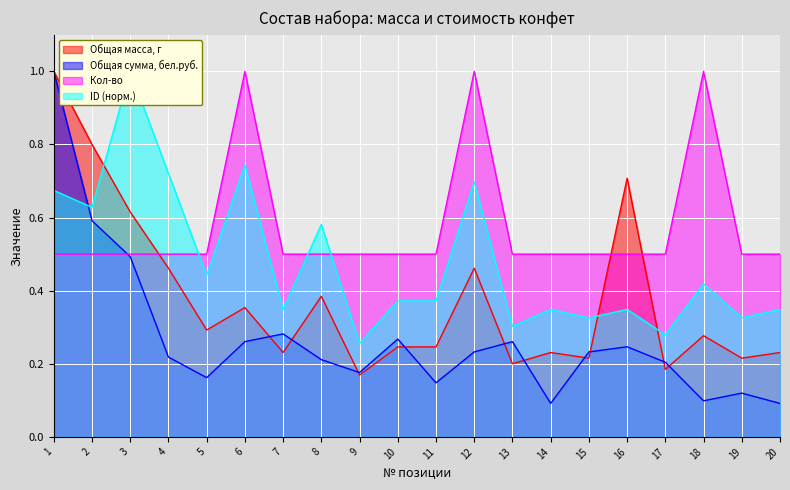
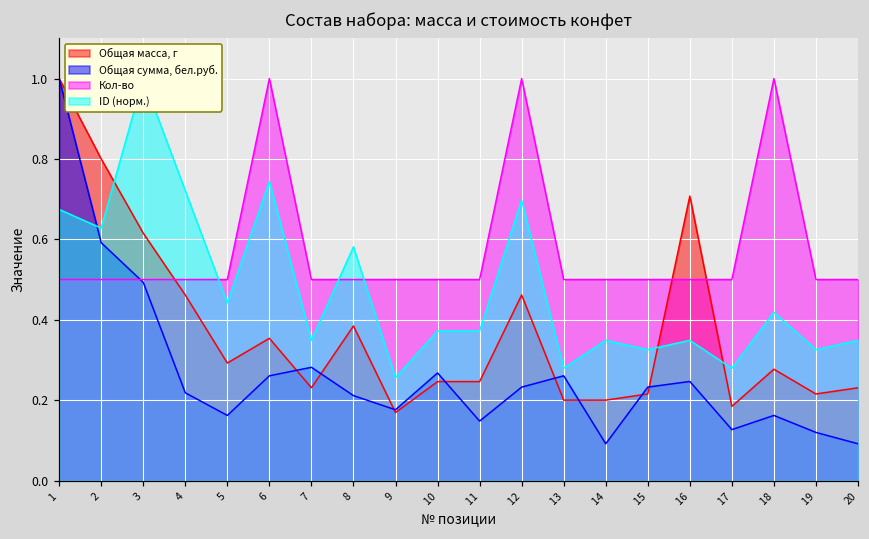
  {
    "Общая масса, г": {
      "2": 0.80,
      "3": 0.62,
      "4": 0.46,
      "5": 0.29,
      "6": 0.35,
      "7": 0.23,
      "8": 0.38,
      "10": 0.25,
      "11": 0.25,
      "12": 0.46,
      "13": 0.20,
-     "14": 0.23,
+     "14": 0.20,
      "15": 0.22,
      "16": 0.71,
      "17": 0.18,
      "18": 0.28,
      "19": 0.22,
      "20": 0.23
    },
    "Общая сумма, бел.руб.": {
      "2": 0.59,
      "3": 0.49,
      "4": 0.22,
      "5": 0.16,
      "6": 0.26,
      "7": 0.28,
      "8": 0.21,
      "10": 0.27,
      "11": 0.15,
      "12": 0.23,
      "13": 0.26,
      "14": 0.09,
      "15": 0.23,
      "16": 0.25,
-     "17": 0.20,
-     "18": 0.10,
+     "17": 0.13,
+     "18": 0.16,
      "19": 0.12,
      "20": 0.09
    },
    "Кол-во": {
      "1": 0.50,
      "2": 0.50,
      "3": 0.50,
      "4": 0.50,
      "5": 0.50,
      "6": 1.00,
      "7": 0.50,
      "8": 0.50,
      "9": 0.50,
      "10": 0.50,
      "11": 0.50,
      "12": 1.00,
      "13": 0.50,
      "14": 0.50,
      "15": 0.50,
      "16": 0.50,
      "17": 0.50,
      "18": 1.00,
      "19": 0.50,
      "20": 0.50
    },
    "ID (норм.)": {
      "1": 0.67,
      "2": 0.63,
      "4": 0.72,
      "5": 0.44,
      "6": 0.74,
      "7": 0.35,
      "8": 0.58,
      "9": 0.26,
      "10": 0.37,
      "11": 0.37,
      "12": 0.70,
-     "13": 0.30,
+     "13": 0.28,
      "14": 0.35,
      "15": 0.33,
      "16": 0.35,
      "17": 0.28,
      "18": 0.42,
      "19": 0.33,
      "20": 0.35
    }
  }
